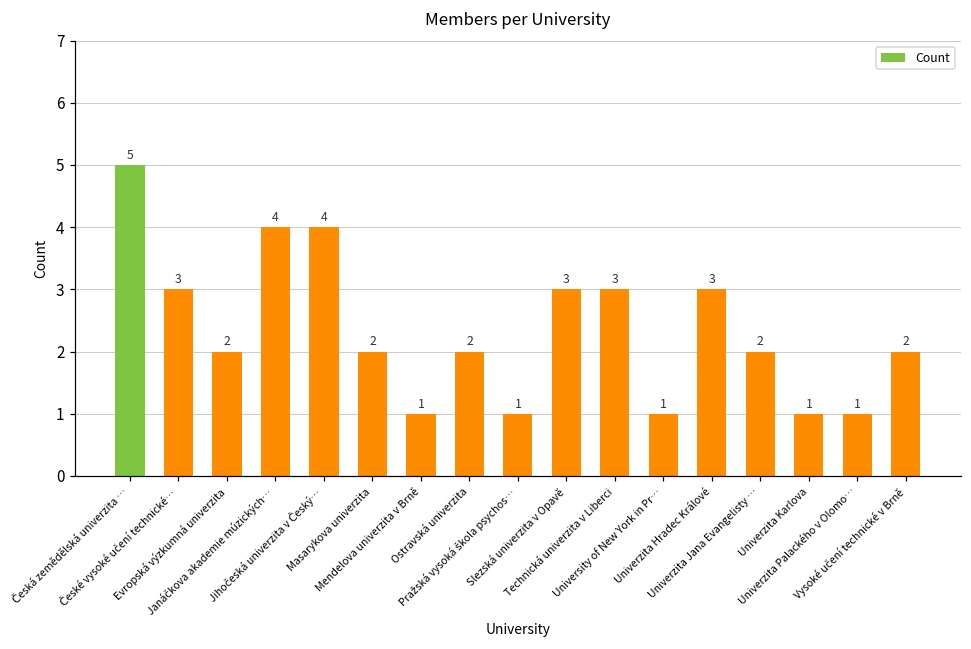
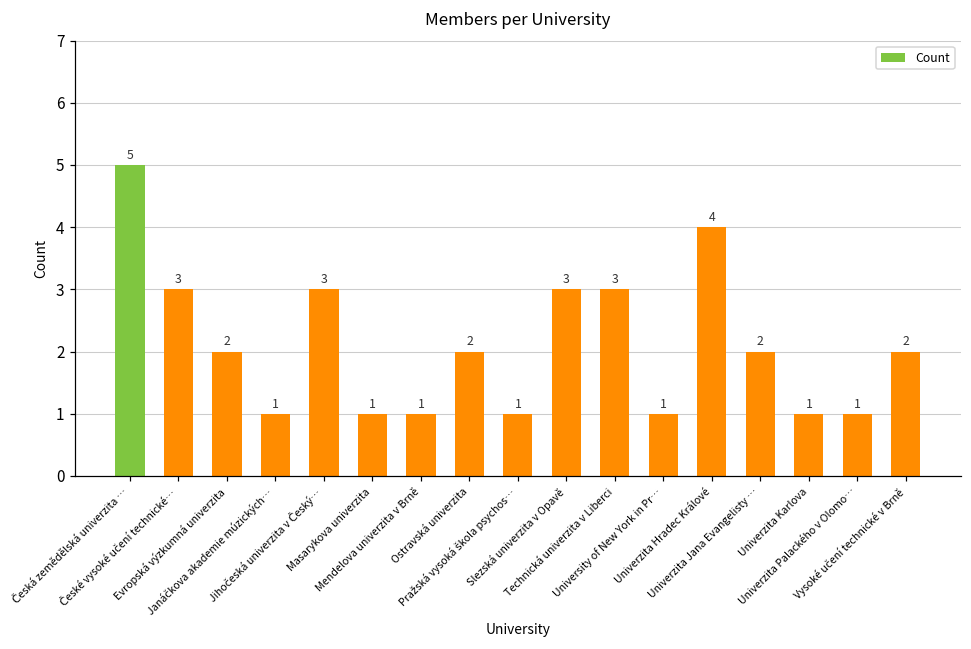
  {
    "Česká zemědělská univerzita …": 5,
    "České vysoké učení technické…": 3,
    "Evropská výzkumná univerzita": 2,
-   "Janáčkova akademie múzických…": 4,
-   "Jihočeská univerzita v Český…": 4,
-   "Masarykova univerzita": 2,
+   "Janáčkova akademie múzických…": 1,
+   "Jihočeská univerzita v Český…": 3,
+   "Masarykova univerzita": 1,
    "Mendelova univerzita v Brně": 1,
    "Ostravská univerzita": 2,
    "Pražská vysoká škola psychos…": 1,
    "Slezská univerzita v Opavě": 3,
    "Technická univerzita v Liberci": 3,
    "University of New York in Pr…": 1,
-   "Univerzita Hradec Králové": 3,
+   "Univerzita Hradec Králové": 4,
    "Univerzita Jana Evangelisty …": 2,
    "Univerzita Karlova": 1,
    "Univerzita Palackého v Olomo…": 1,
    "Vysoké učení technické v Brně": 2
  }
